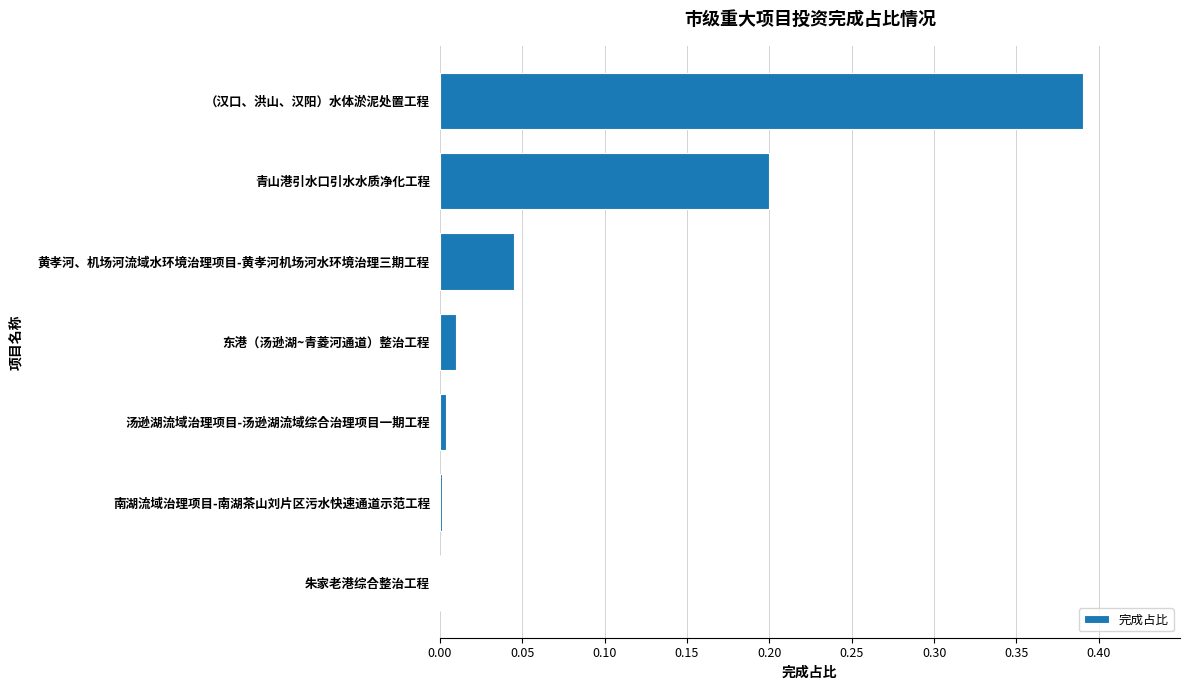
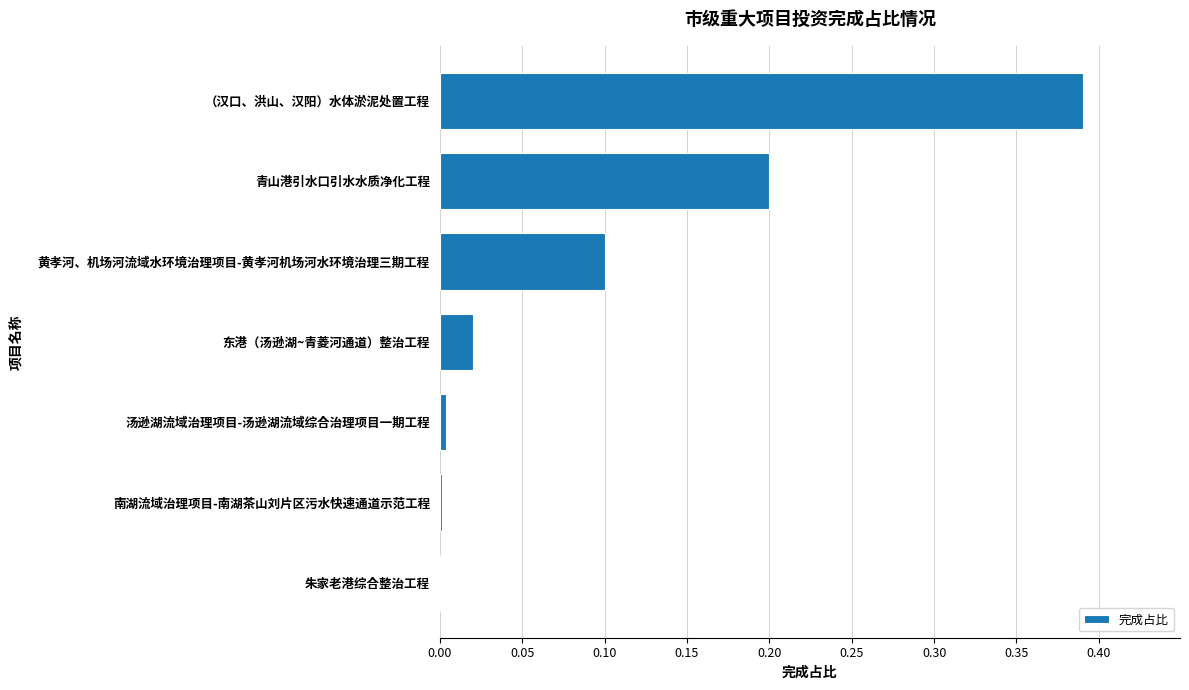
  {
    "（汉口、洪山、汉阳）水体淤泥处置工程": 0.391,
    "青山港引水口引水水质净化工程": 0.200,
-   "黄孝河、机场河流域水环境治理项目-黄孝河机场河水环境治理三期工程": 0.045,
-   "东港（汤逊湖~青菱河通道）整治工程": 0.01,
+   "黄孝河、机场河流域水环境治理项目-黄孝河机场河水环境治理三期工程": 0.100,
+   "东港（汤逊湖~青菱河通道）整治工程": 0.02,
    "汤逊湖流域治理项目-汤逊湖流域综合治理项目一期工程": 0.004,
    "朱家老港综合整治工程": 0.000
  }
